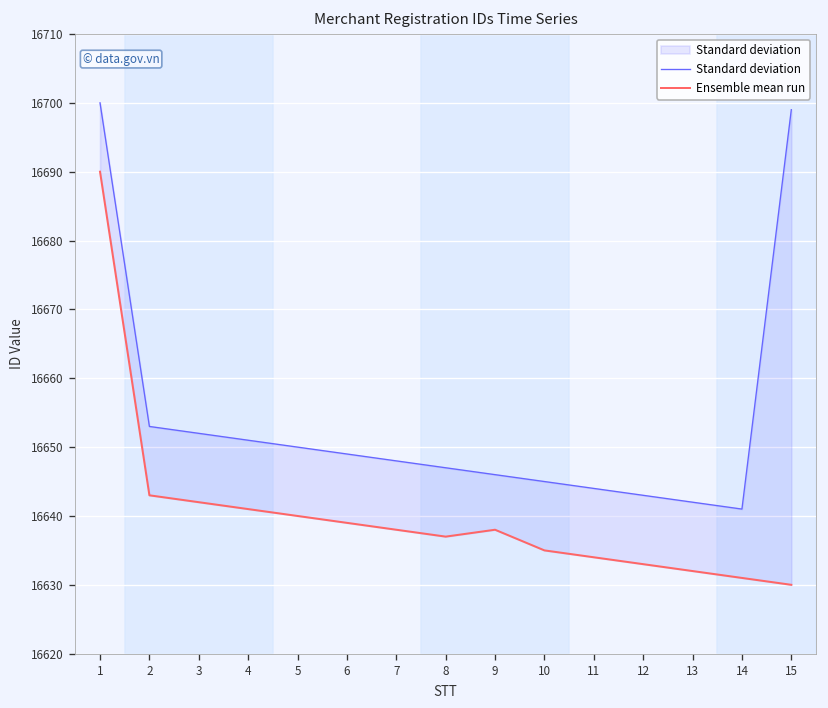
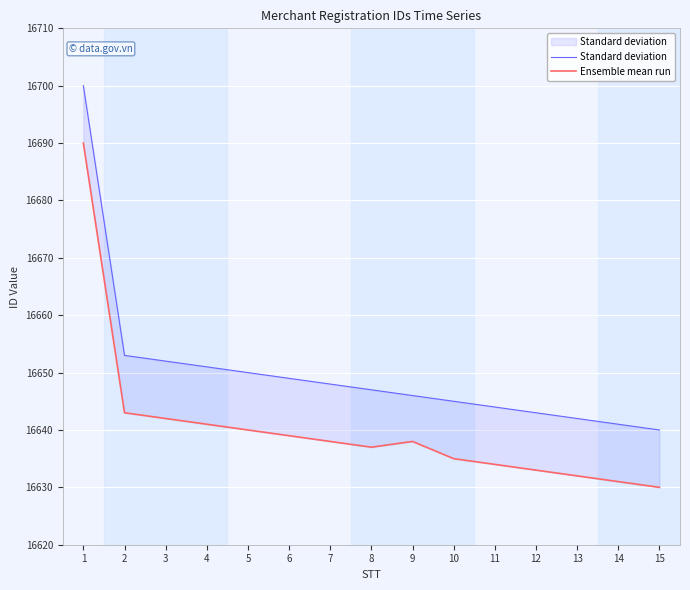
  {
    "Standard deviation": {
      "1": 16700,
      "2": 16653,
      "3": 16652,
      "4": 16651,
      "5": 16650,
      "6": 16649,
      "7": 16648,
      "8": 16647,
      "9": 16646,
      "10": 16645,
      "11": 16644,
      "12": 16643,
      "13": 16642,
      "14": 16641,
-     "15": 16699
+     "15": 16640
    },
    "Ensemble mean run": {
      "1": 16690,
      "2": 16643,
      "3": 16642,
      "4": 16641,
      "5": 16640,
      "6": 16639,
      "7": 16638,
      "8": 16637,
      "9": 16638,
      "10": 16635,
      "11": 16634,
      "12": 16633,
      "13": 16632,
      "14": 16631,
      "15": 16630
    }
  }
